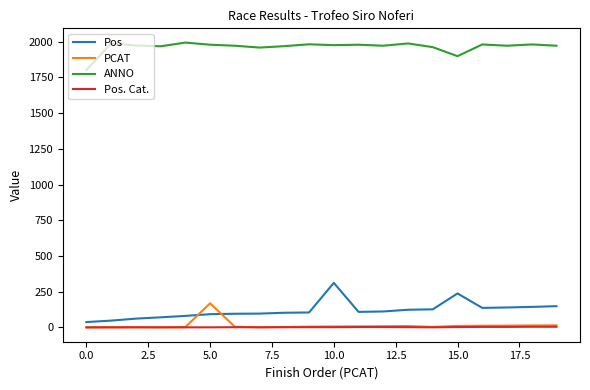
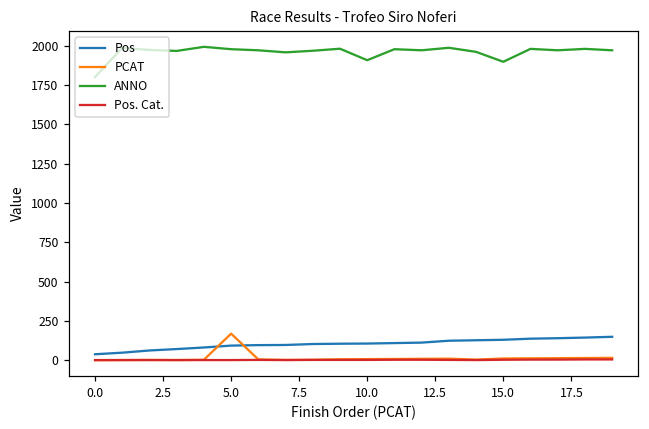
  {
    "Pos": {
      "0.0": 40,
      "5.0": 90,
-     "10.0": 310,
-     "15.0": 240
+     "10.0": 110,
+     "15.0": 130
    },
    "PCAT": {
      "5.0": 170
    },
    "ANNO": {
      "5.0": 1980,
-     "10.0": 1980,
+     "10.0": 1910,
      "15.0": 1900
    },
    "Pos. Cat.": {
      "5.0": 0
    }
  }
